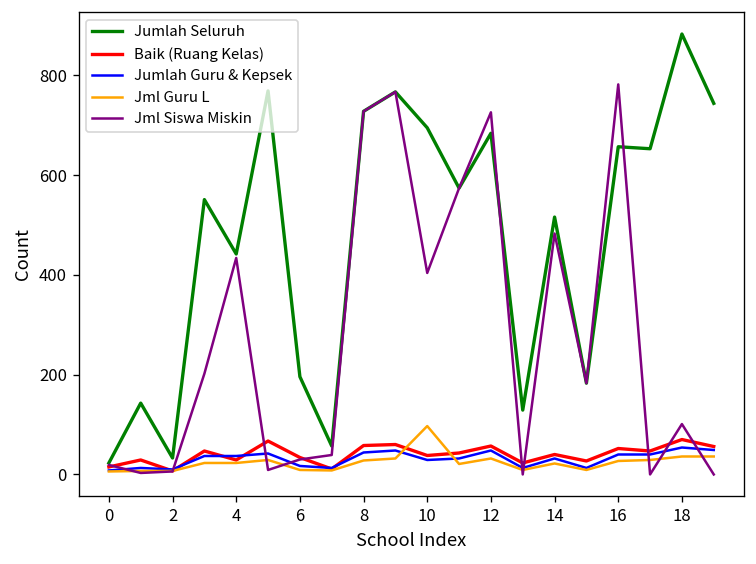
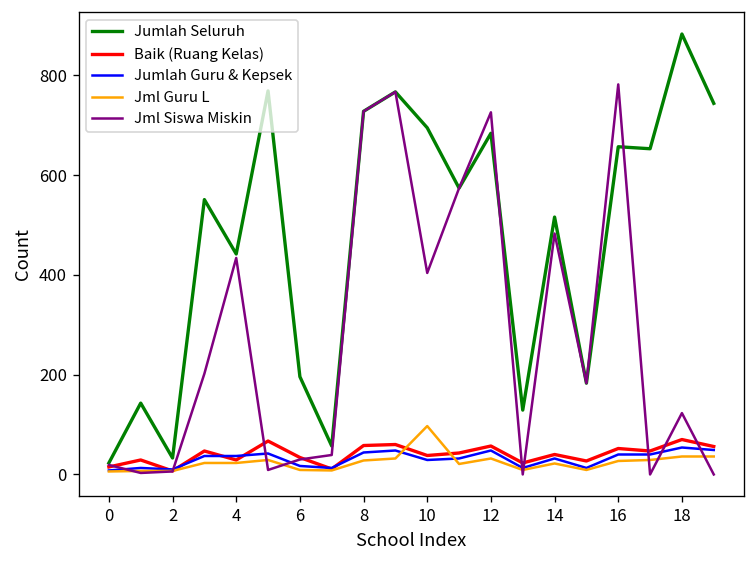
  {
    "Jumlah Seluruh": {
      "2": 30,
      "4": 440,
      "6": 200,
      "10": 700,
      "12": 680,
      "14": 520,
      "16": 660,
      "18": 880
    },
    "Baik (Ruang Kelas)": {
      "8": 60,
      "10": 40,
      "12": 60,
      "14": 40,
      "16": 50,
      "18": 70
    },
    "Jumlah Guru & Kepsek": {
      "4": 40,
      "6": 20,
      "8": 40,
      "10": 30,
      "12": 50,
      "14": 30,
      "16": 40,
      "18": 50
    },
    "Jml Guru L": {
      "6": 10,
      "8": 30,
      "10": 100,
      "12": 30,
      "14": 20,
      "16": 30,
      "18": 40
    },
    "Jml Siswa Miskin": {
      "4": 430,
      "10": 400,
      "12": 730,
      "14": 480,
      "16": 780,
-     "18": 100
+     "18": 120
    }
  }
